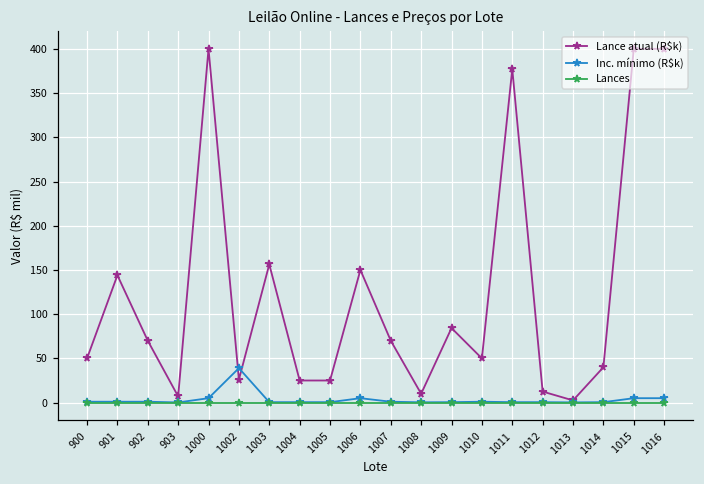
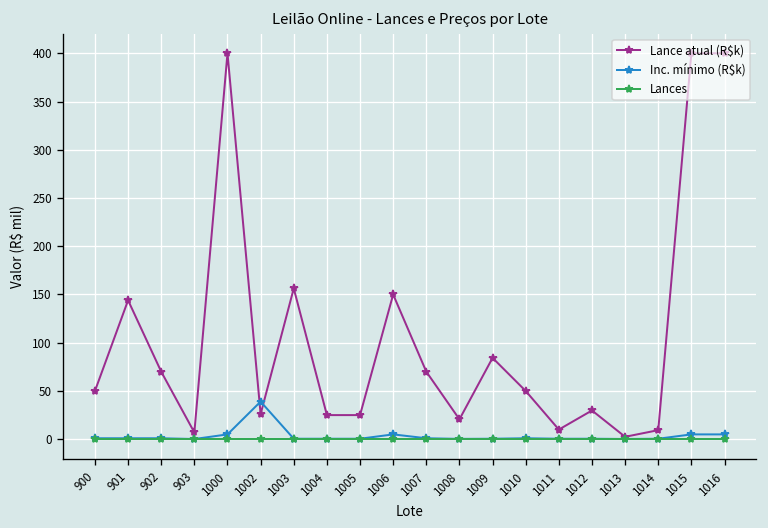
  {
    "Lance atual (R$k)": {
      "900": 50,
      "901": 140,
      "902": 70,
      "903": 10,
      "1000": 400,
      "1002": 30,
      "1003": 160,
      "1004": 30,
      "1005": 30,
      "1006": 150,
      "1007": 70,
-     "1008": 10,
+     "1008": 20,
      "1009": 80,
      "1010": 50,
-     "1011": 380,
-     "1012": 10,
-     "1014": 40
+     "1011": 10,
+     "1012": 30,
+     "1014": 10
    },
    "Inc. mínimo (R$k)": {
      "1000": 10,
      "1002": 40,
      "1006": 10,
      "1015": 10,
      "1016": 10
    },
    "Lances": {
      "1000": 0,
      "1002": 0,
      "1006": 0,
      "1015": 0,
      "1016": 0
    }
  }
